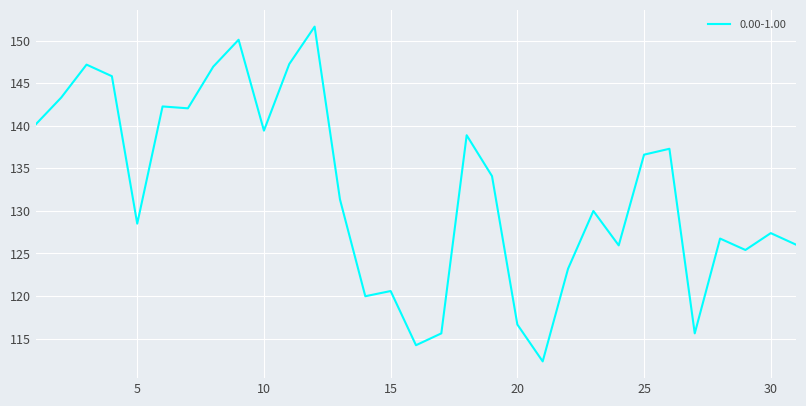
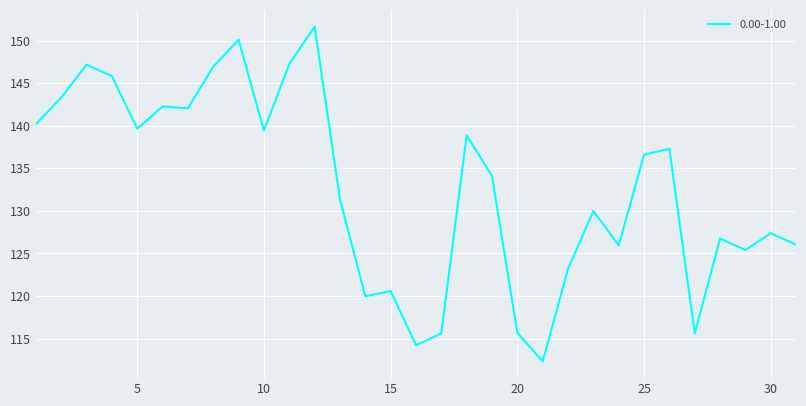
  {
-   "5": 129,
+   "5": 140,
    "10": 139,
    "15": 121,
-   "20": 117,
+   "20": 116,
    "25": 137,
    "30": 127
  }
